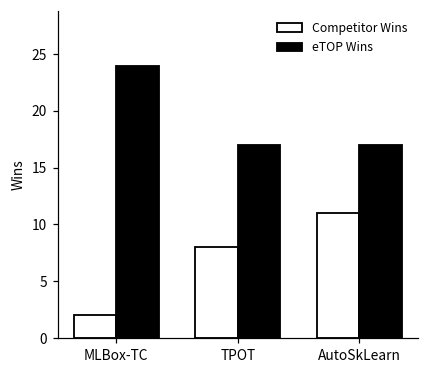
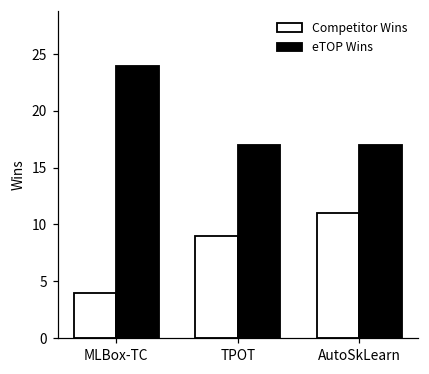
  {
    "Competitor Wins": {
-     "MLBox-TC": 2,
-     "TPOT": 8,
+     "MLBox-TC": 4,
+     "TPOT": 9,
      "AutoSkLearn": 11
    },
    "eTOP Wins": {
      "MLBox-TC": 24,
      "TPOT": 17,
      "AutoSkLearn": 17
    }
  }
